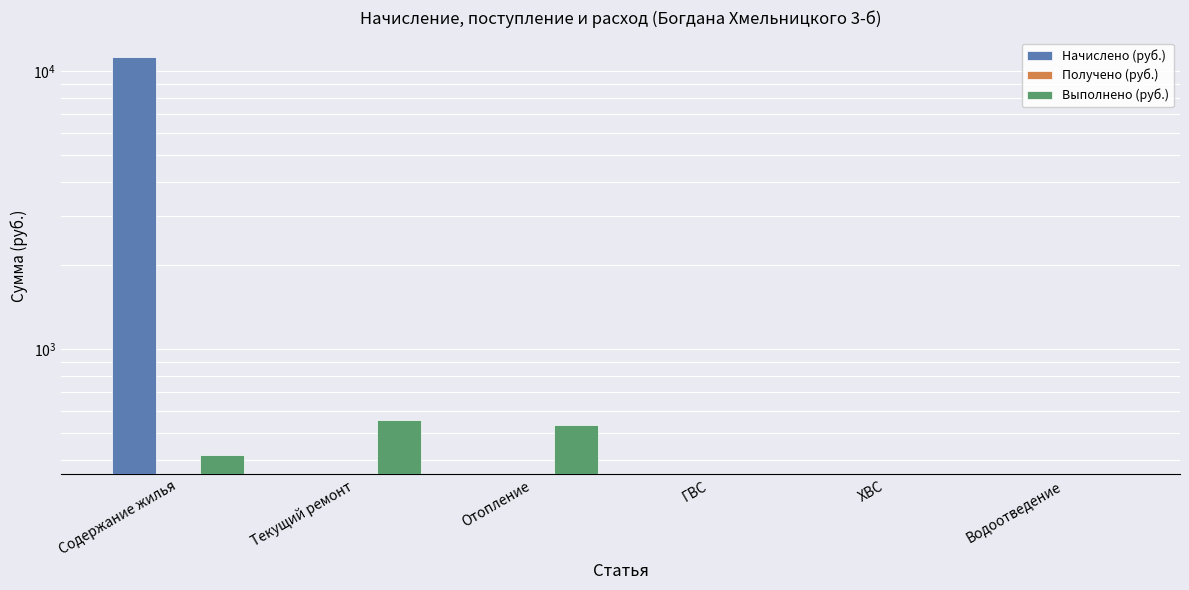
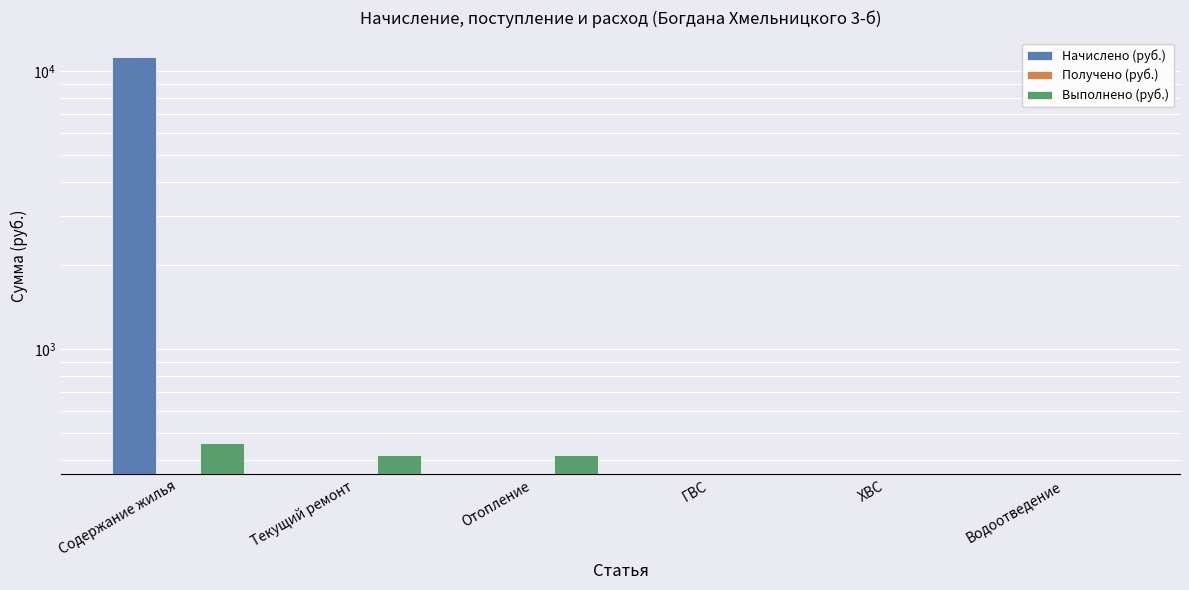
  {
    "Начислено (руб.)": {
      "Содержание жилья": 11200
    },
    "Выполнено (руб.)": {
-     "Содержание жилья": 420,
-     "Текущий ремонт": 560,
-     "Отопление": 540
+     "Содержание жилья": 460,
+     "Текущий ремонт": 420,
+     "Отопление": 420
    }
  }
